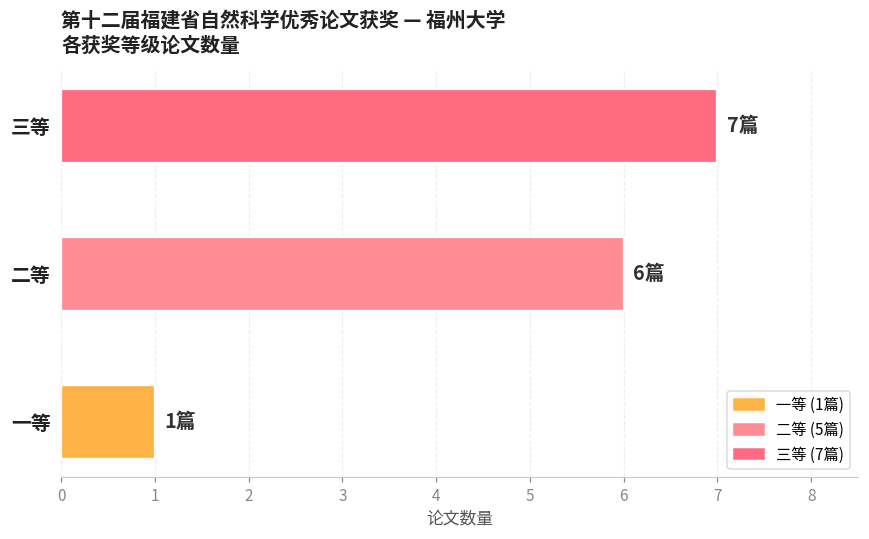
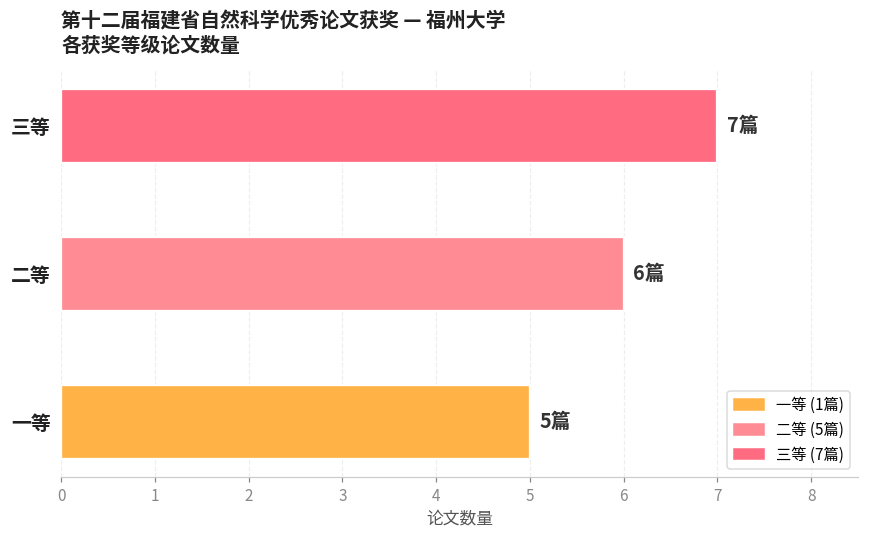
  {
    "三等": "7篇",
    "二等": "6篇",
-   "一等": "1篇"
+   "一等": "5篇"
  }
